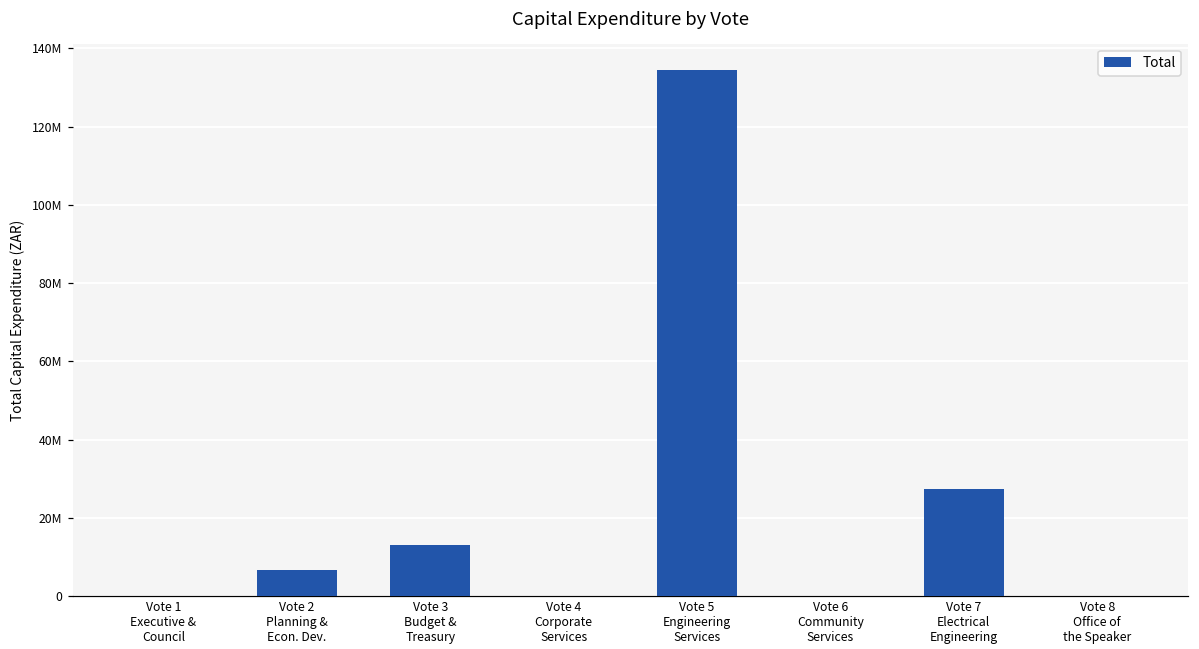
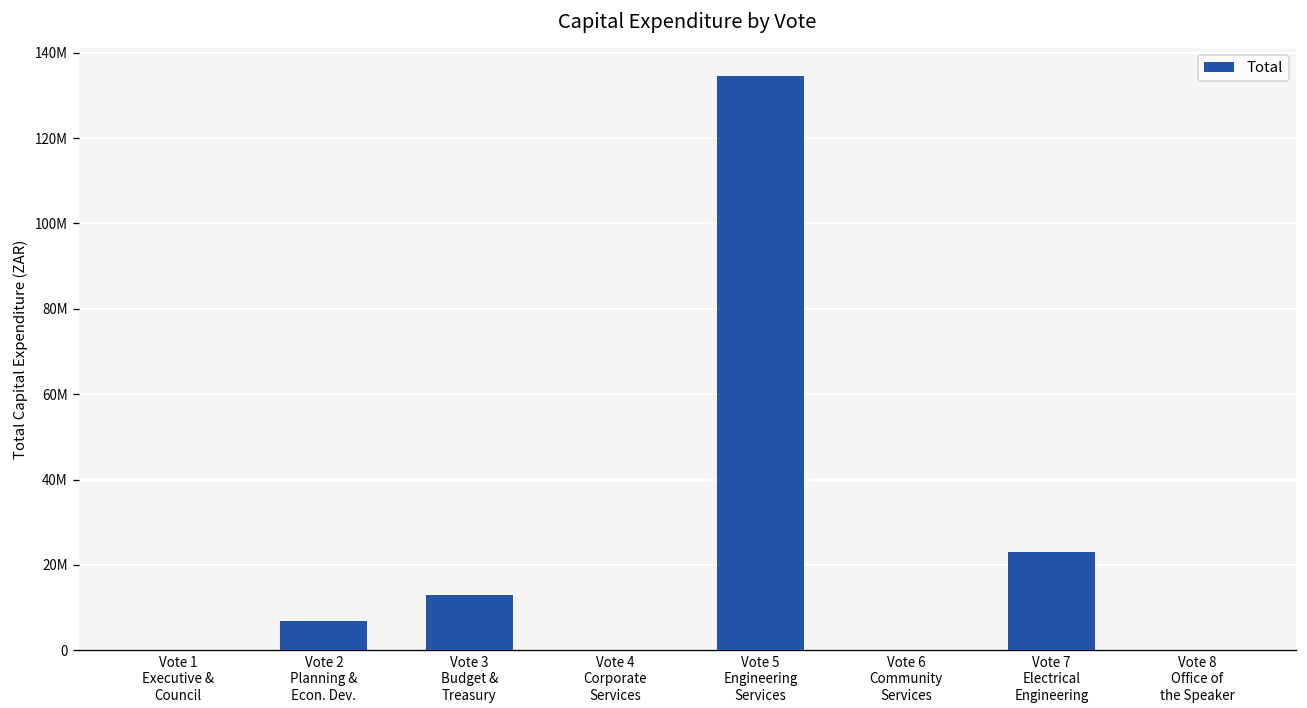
  {
    "Vote 1 Executive & Council": 0,
    "Vote 2 Planning & Econ. Dev.": 7000000,
    "Vote 3 Budget & Treasury": 13000000,
    "Vote 4 Corporate Services": 0,
    "Vote 5 Engineering Services": 134000000,
    "Vote 6 Community Services": 0,
-   "Vote 7 Electrical Engineering": 28000000,
+   "Vote 7 Electrical Engineering": 23000000,
    "Vote 8 Office of the Speaker": 0
  }
